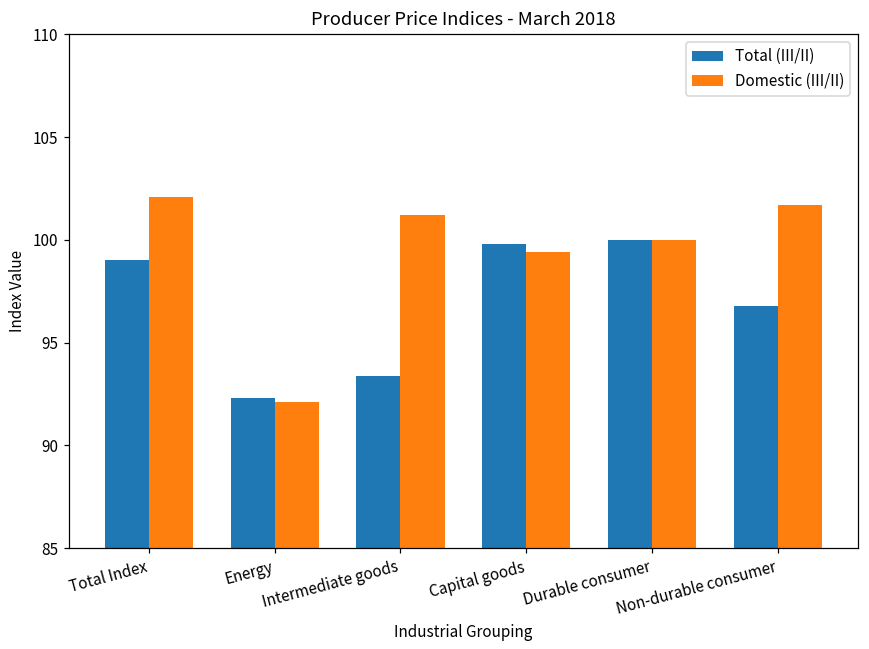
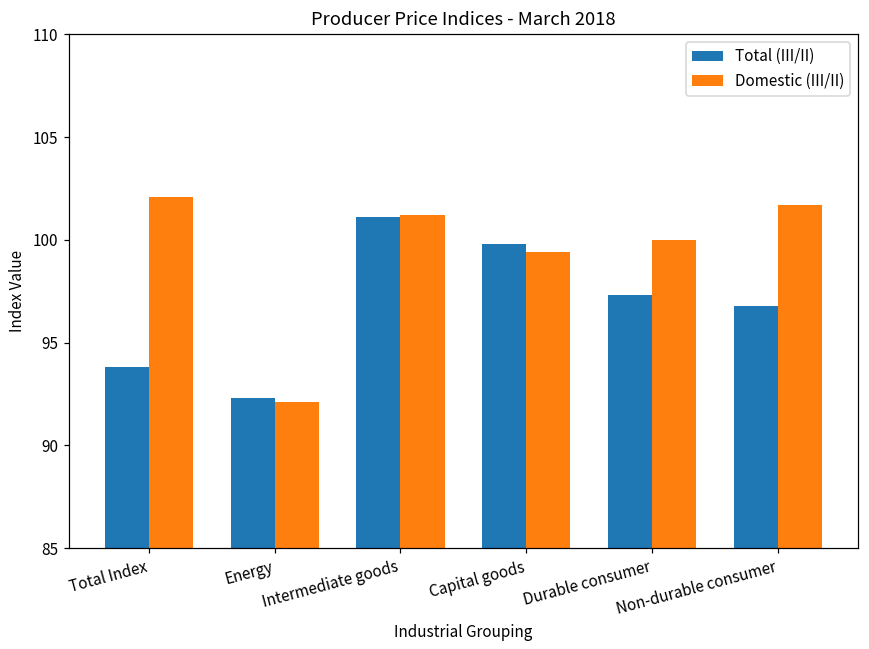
  {
    "Total (III/II)": {
-     "Total Index": 99.0,
+     "Total Index": 93.8,
      "Energy": 92.3,
-     "Intermediate goods": 93.4,
+     "Intermediate goods": 101.1,
      "Capital goods": 99.8,
-     "Durable consumer": 100.0,
+     "Durable consumer": 97.3,
      "Non-durable consumer": 96.8
    },
    "Domestic (III/II)": {
      "Total Index": 102.1,
      "Energy": 92.1,
      "Intermediate goods": 101.2,
      "Capital goods": 99.4,
      "Durable consumer": 100.0,
      "Non-durable consumer": 101.7
    }
  }
